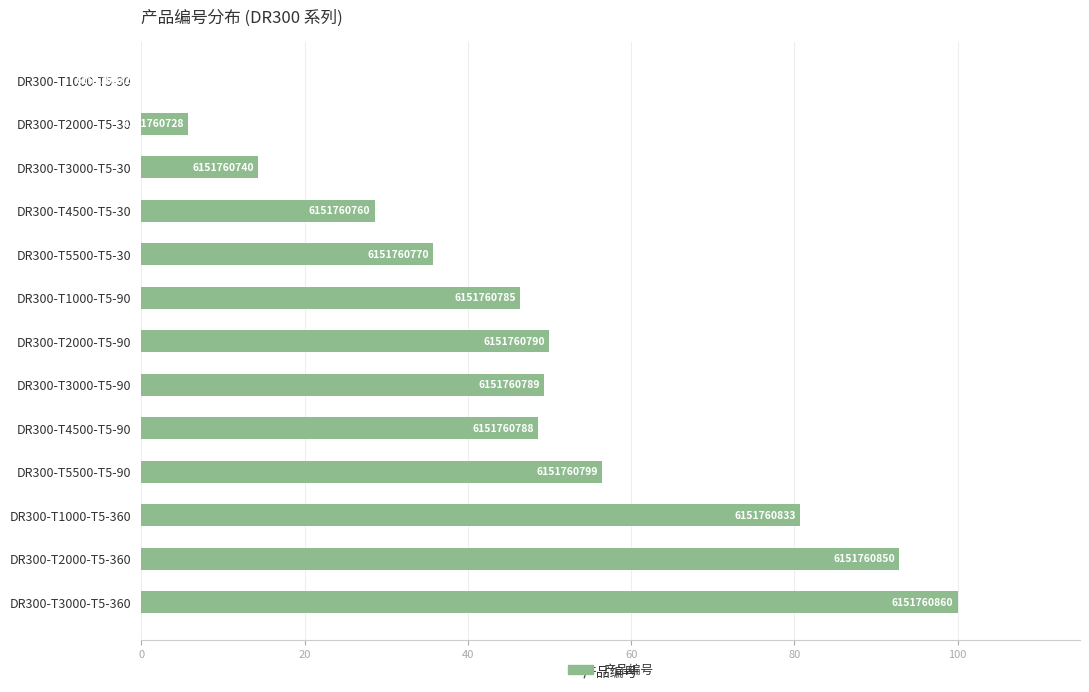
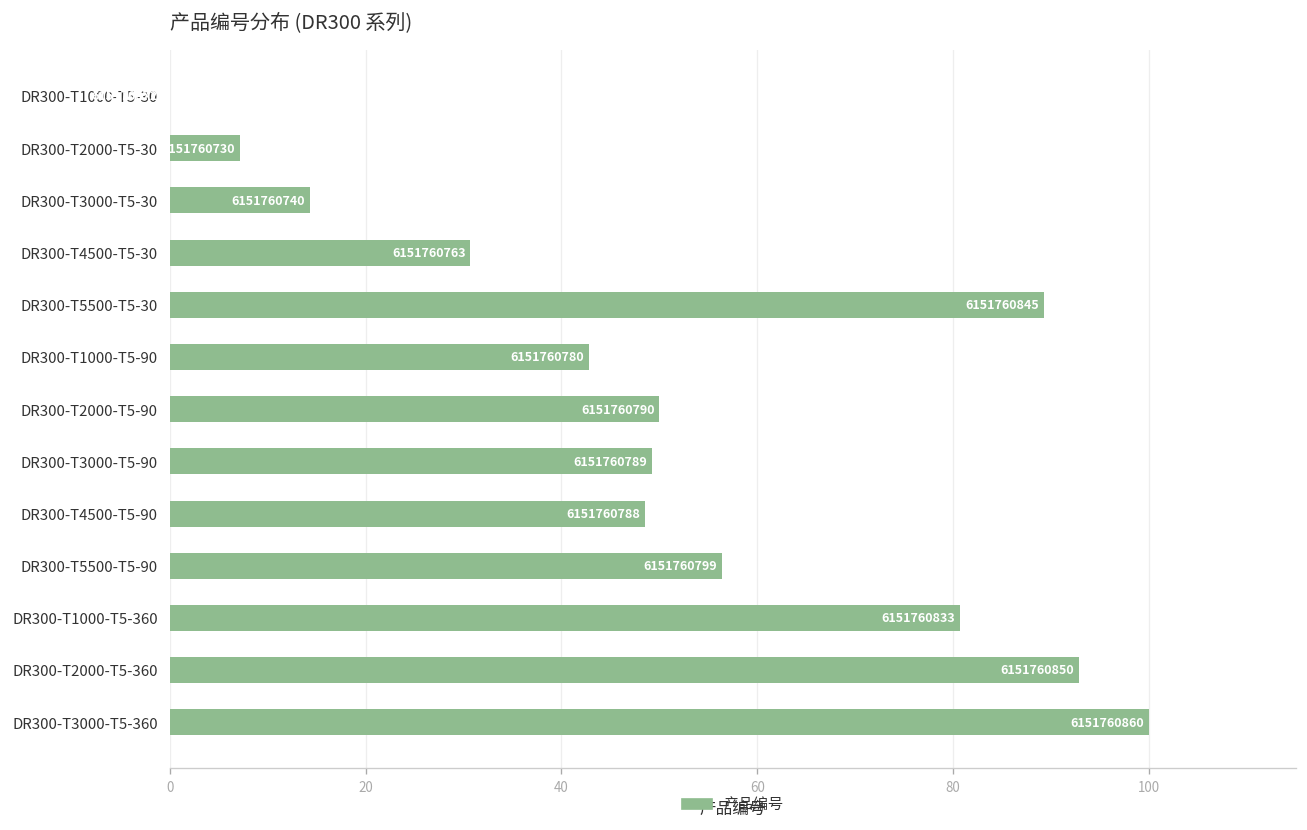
  {
-   "DR300-T2000-T5-30": 6151760728,
-   "DR300-T4500-T5-30": 6151760760,
-   "DR300-T5500-T5-30": 6151760770,
-   "DR300-T1000-T5-90": 6151760785
+   "DR300-T2000-T5-30": 6151760730,
+   "DR300-T4500-T5-30": 6151760763,
+   "DR300-T5500-T5-30": 6151760845,
+   "DR300-T1000-T5-90": 6151760780
  }
